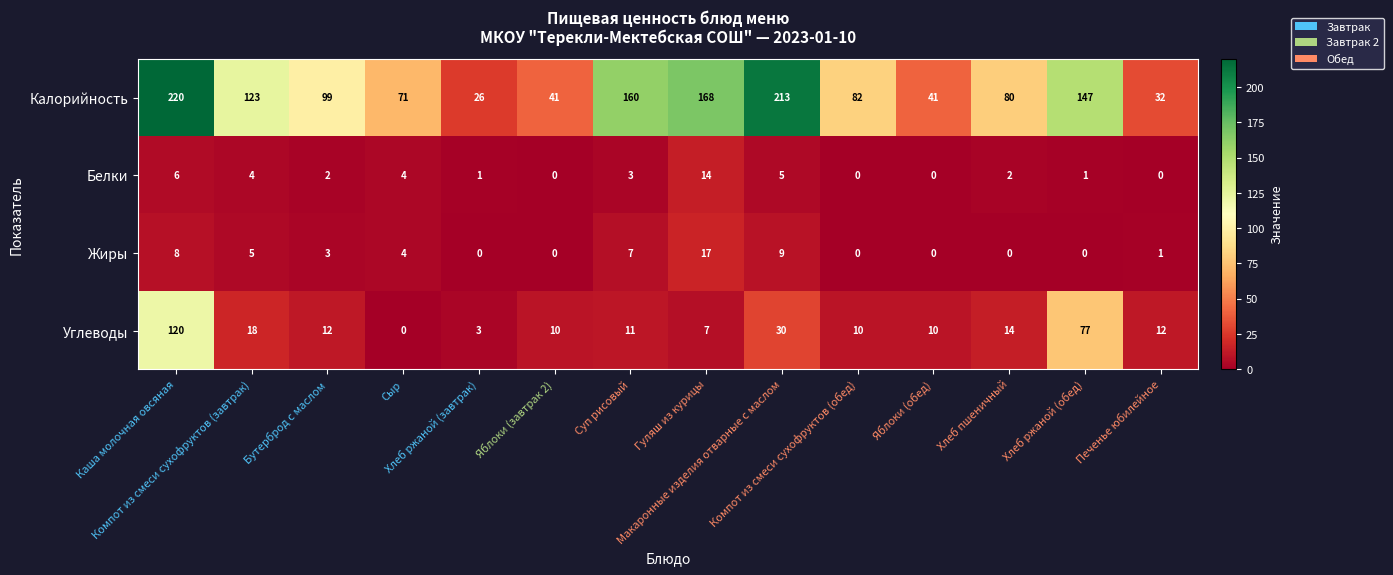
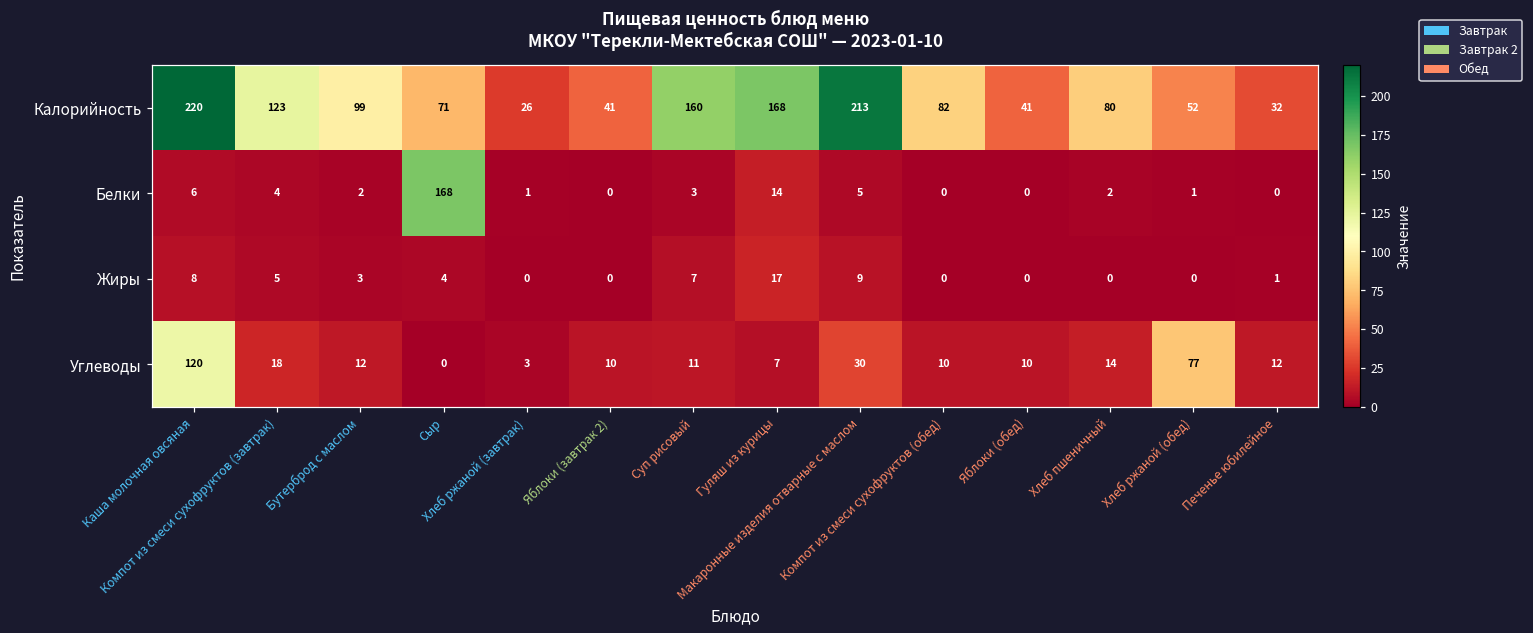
  {
    "Калорийность": {
      "Каша молочная овсяная": 220,
      "Компот из смеси сухофруктов (завтрак)": 123,
      "Бутерброд с маслом": 99,
      "Сыр": 71,
      "Хлеб ржаной (завтрак)": 26,
      "Яблоки (завтрак 2)": 41,
      "Суп рисовый": 160,
      "Гуляш из курицы": 168,
      "Макаронные изделия отварные с маслом": 213,
      "Компот из смеси сухофруктов (обед)": 82,
      "Яблоки (обед)": 41,
      "Хлеб пшеничный": 80,
-     "Хлеб ржаной (обед)": 147,
+     "Хлеб ржаной (обед)": 52,
      "Печенье юбилейное": 32
    },
    "Белки": {
      "Каша молочная овсяная": 6,
      "Компот из смеси сухофруктов (завтрак)": 4,
      "Бутерброд с маслом": 2,
-     "Сыр": 4,
+     "Сыр": 168,
      "Хлеб ржаной (завтрак)": 1,
      "Яблоки (завтрак 2)": 0,
      "Суп рисовый": 3,
      "Гуляш из курицы": 14,
      "Макаронные изделия отварные с маслом": 5,
      "Компот из смеси сухофруктов (обед)": 0,
      "Яблоки (обед)": 0,
      "Хлеб пшеничный": 2,
      "Хлеб ржаной (обед)": 1,
      "Печенье юбилейное": 0
    },
    "Жиры": {
      "Каша молочная овсяная": 8,
      "Компот из смеси сухофруктов (завтрак)": 5,
      "Бутерброд с маслом": 3,
      "Сыр": 4,
      "Хлеб ржаной (завтрак)": 0,
      "Яблоки (завтрак 2)": 0,
      "Суп рисовый": 7,
      "Гуляш из курицы": 17,
      "Макаронные изделия отварные с маслом": 9,
      "Компот из смеси сухофруктов (обед)": 0,
      "Яблоки (обед)": 0,
      "Хлеб пшеничный": 0,
      "Хлеб ржаной (обед)": 0,
      "Печенье юбилейное": 1
    },
    "Углеводы": {
      "Каша молочная овсяная": 120,
      "Компот из смеси сухофруктов (завтрак)": 18,
      "Бутерброд с маслом": 12,
      "Сыр": 0,
      "Хлеб ржаной (завтрак)": 3,
      "Яблоки (завтрак 2)": 10,
      "Суп рисовый": 11,
      "Гуляш из курицы": 7,
      "Макаронные изделия отварные с маслом": 30,
      "Компот из смеси сухофруктов (обед)": 10,
      "Яблоки (обед)": 10,
      "Хлеб пшеничный": 14,
      "Хлеб ржаной (обед)": 77,
      "Печенье юбилейное": 12
    }
  }
